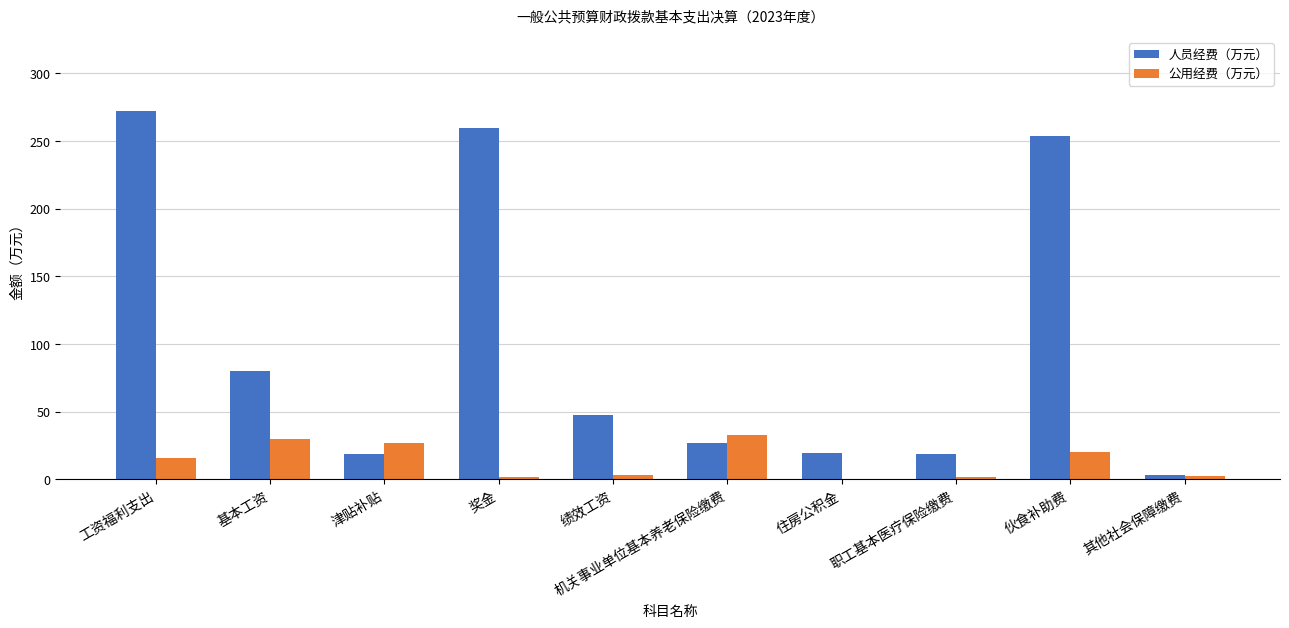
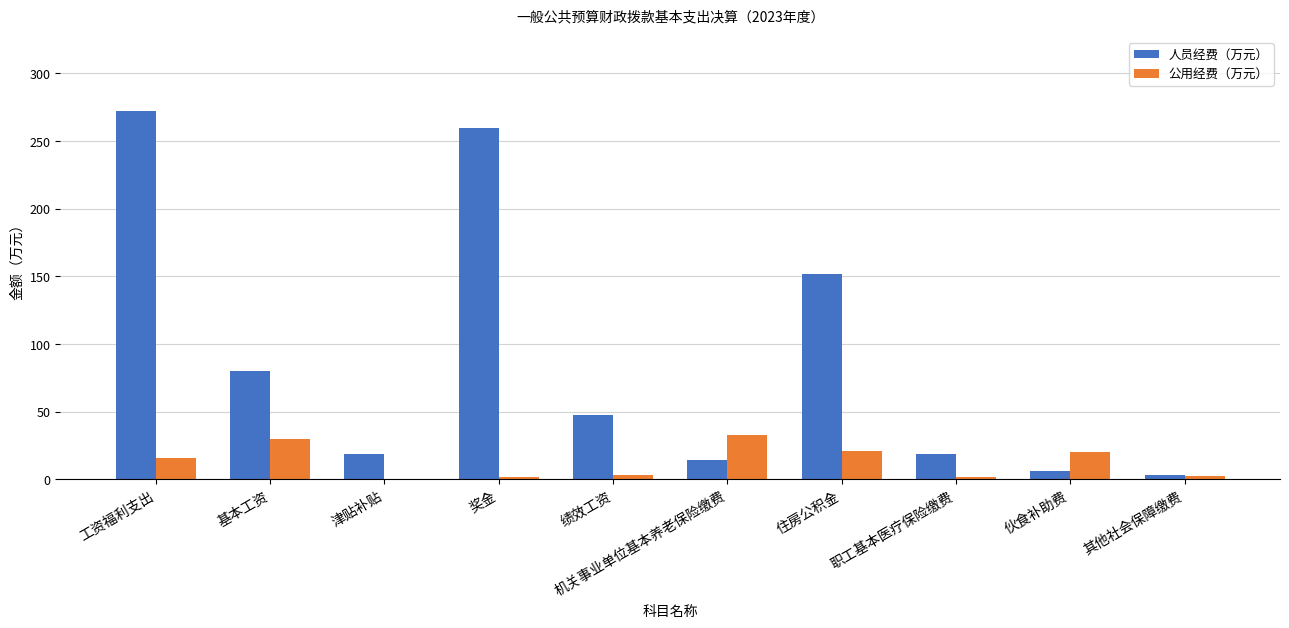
  {
    "人员经费（万元）": {
      "工资福利支出": 272,
      "基本工资": 80,
      "津贴补贴": 19,
      "奖金": 259,
      "绩效工资": 48,
-     "机关事业单位基本养老保险缴费": 27,
-     "住房公积金": 20,
+     "机关事业单位基本养老保险缴费": 14,
+     "住房公积金": 152,
      "职工基本医疗保险缴费": 19,
-     "伙食补助费": 253,
+     "伙食补助费": 6,
      "其他社会保障缴费": 3
    },
    "公用经费（万元）": {
      "工资福利支出": 16,
      "基本工资": 30,
-     "津贴补贴": 27,
+     "津贴补贴": 0,
      "绩效工资": 3,
      "机关事业单位基本养老保险缴费": 33,
-     "住房公积金": 1,
+     "住房公积金": 21,
      "伙食补助费": 20,
      "其他社会保障缴费": 3
    }
  }
